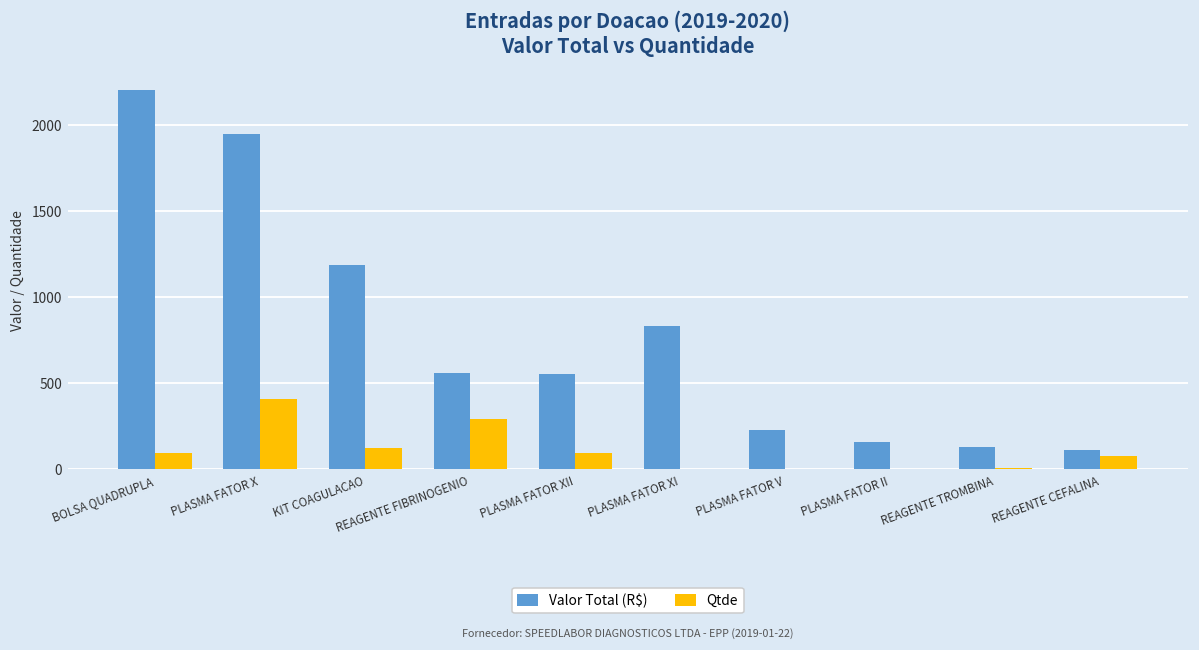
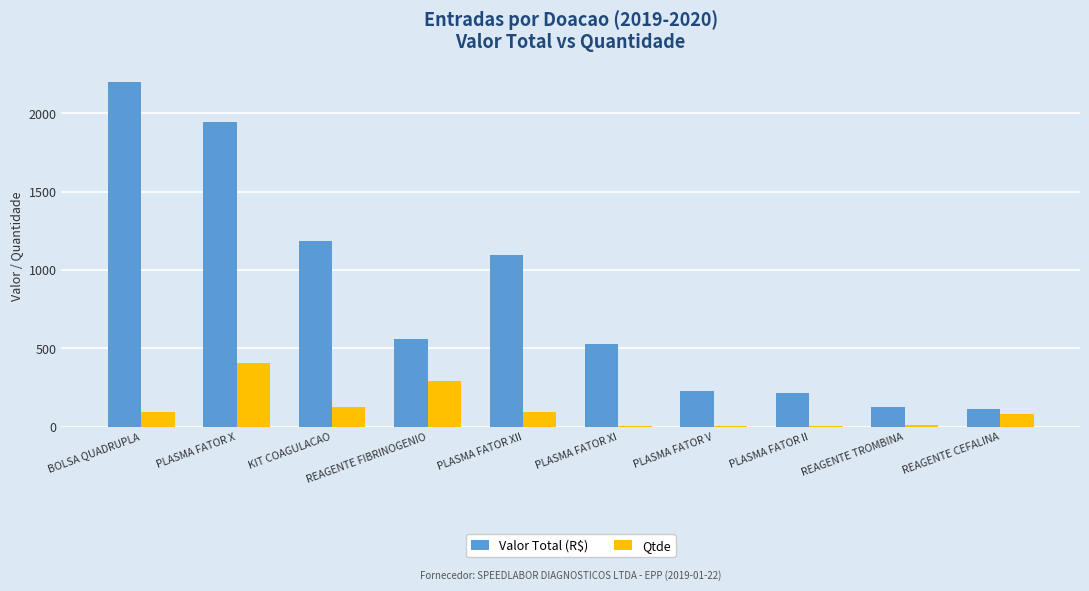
  {
    "Valor Total (R$)": {
      "BOLSA QUADRUPLA": 2200,
      "PLASMA FATOR X": 1950,
      "KIT COAGULACAO": 1180,
      "REAGENTE FIBRINOGENIO": 560,
-     "PLASMA FATOR XII": 550,
-     "PLASMA FATOR XI": 830,
+     "PLASMA FATOR XII": 1100,
+     "PLASMA FATOR XI": 530,
      "PLASMA FATOR V": 230,
-     "PLASMA FATOR II": 160,
+     "PLASMA FATOR II": 210,
      "REAGENTE TROMBINA": 130,
      "REAGENTE CEFALINA": 110
    },
    "Qtde": {
      "BOLSA QUADRUPLA": 100,
      "PLASMA FATOR X": 410,
      "KIT COAGULACAO": 130,
      "REAGENTE FIBRINOGENIO": 290,
      "PLASMA FATOR XII": 90,
      "REAGENTE CEFALINA": 80
    }
  }
